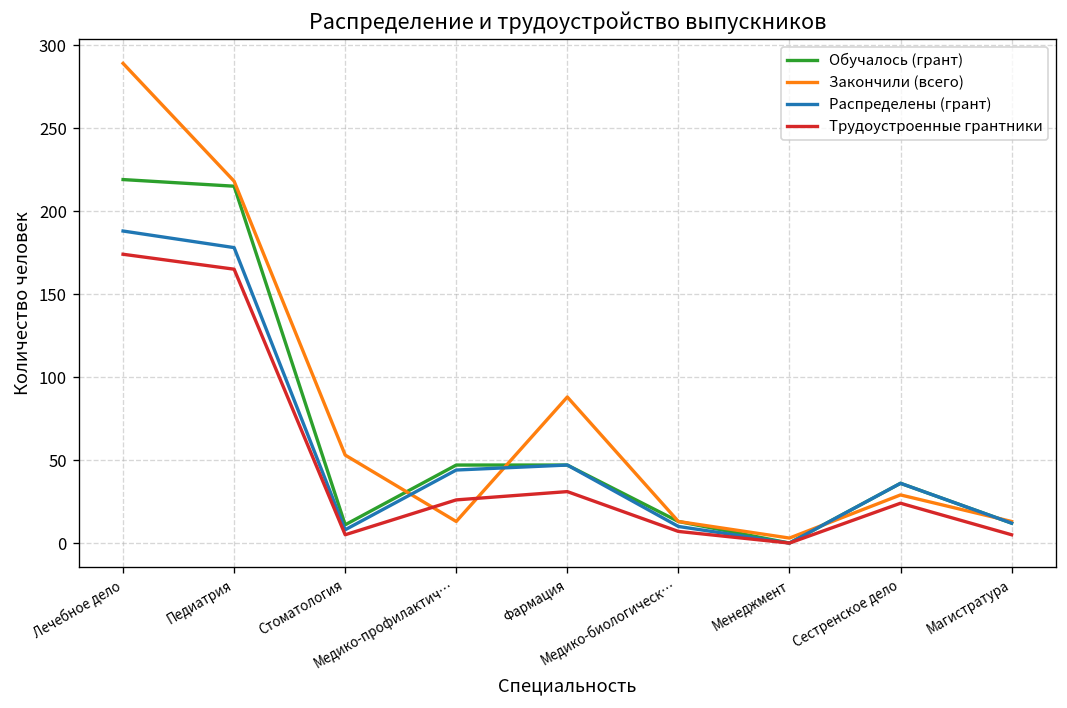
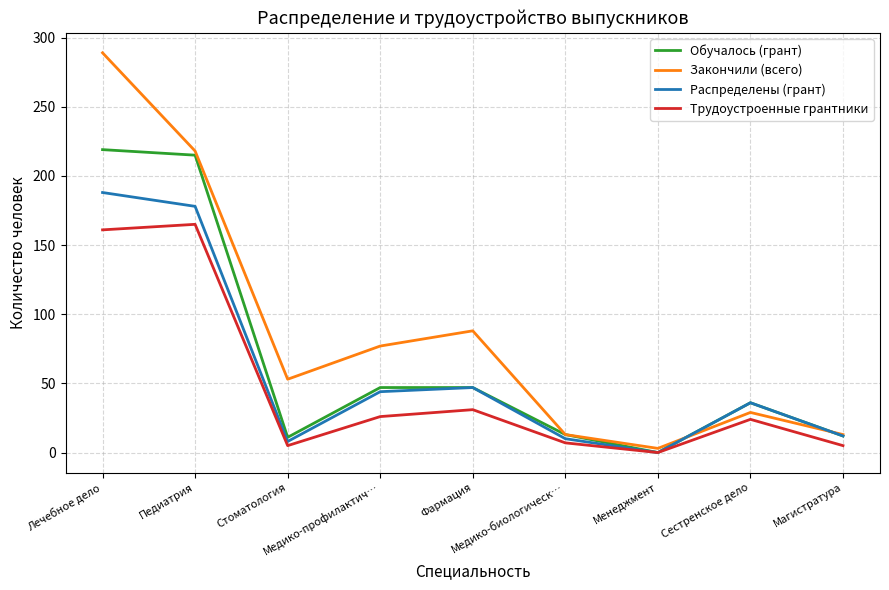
  {
    "Обучалось (грант)": {
      "Лечебное дело": 219,
      "Педиатрия": 215,
      "Стоматология": 11,
      "Медико-профилактич…": 47
    },
    "Закончили (всего)": {
      "Лечебное дело": 289,
      "Педиатрия": 218,
      "Стоматология": 53,
-     "Медико-профилактич…": 13,
+     "Медико-профилактич…": 77,
      "Фармация": 88,
      "Менеджмент": 3,
      "Сестренское дело": 29
    },
    "Распределены (грант)": {
      "Лечебное дело": 188,
      "Педиатрия": 178,
      "Стоматология": 8,
      "Медико-профилактич…": 44,
      "Медико-биологическ…": 10
    },
    "Трудоустроенные грантники": {
-     "Лечебное дело": 174,
+     "Лечебное дело": 161,
      "Педиатрия": 165,
      "Стоматология": 5,
      "Медико-профилактич…": 26,
      "Фармация": 31,
      "Медико-биологическ…": 7,
      "Сестренское дело": 24,
      "Магистратура": 5
    }
  }
